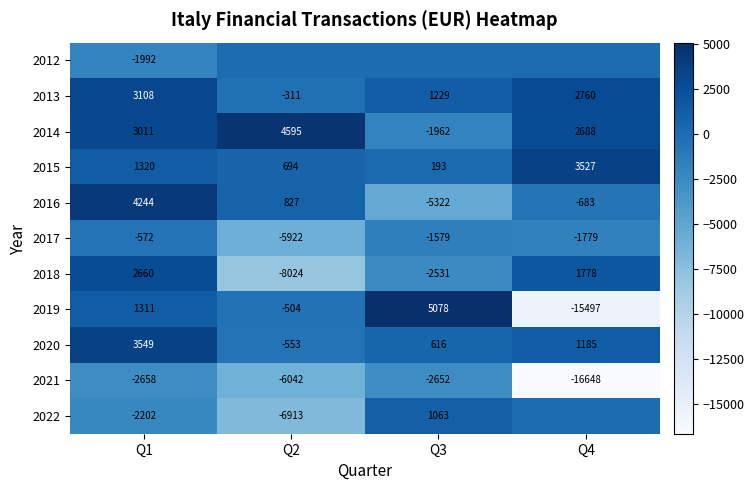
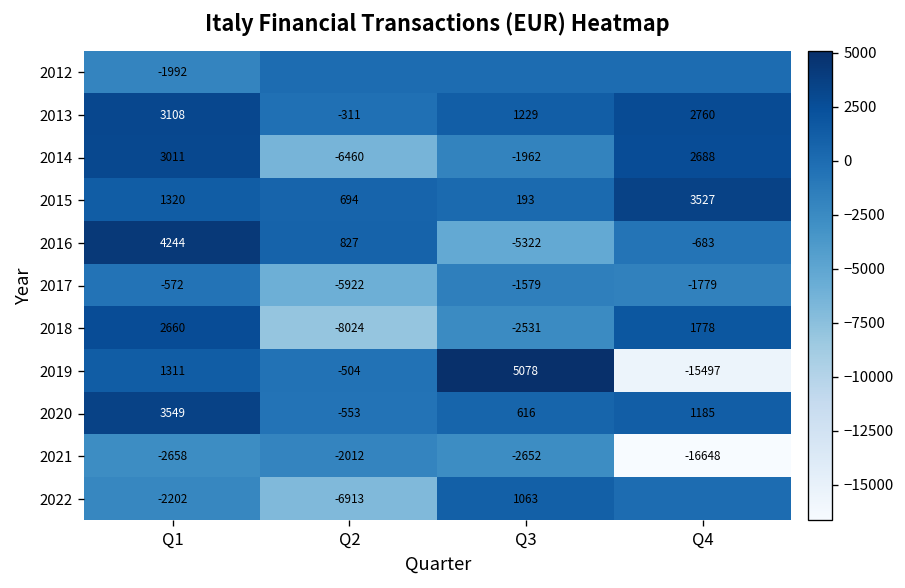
  {
    "2012": {
      "Q1": -1992
    },
    "2013": {
      "Q1": 3108,
      "Q2": -311,
      "Q3": 1229,
      "Q4": 2760
    },
    "2014": {
      "Q1": 3011,
-     "Q2": 4595,
+     "Q2": -6460,
      "Q3": -1962,
      "Q4": 2688
    },
    "2015": {
      "Q1": 1320,
      "Q2": 694,
      "Q3": 193,
      "Q4": 3527
    },
    "2016": {
      "Q1": 4244,
      "Q2": 827,
      "Q3": -5322,
      "Q4": -683
    },
    "2017": {
      "Q1": -572,
      "Q2": -5922,
      "Q3": -1579,
      "Q4": -1779
    },
    "2018": {
      "Q1": 2660,
      "Q2": -8024,
      "Q3": -2531,
      "Q4": 1778
    },
    "2019": {
      "Q1": 1311,
      "Q2": -504,
      "Q3": 5078,
      "Q4": -15497
    },
    "2020": {
      "Q1": 3549,
      "Q2": -553,
      "Q3": 616,
      "Q4": 1185
    },
    "2021": {
      "Q1": -2658,
-     "Q2": -6042,
+     "Q2": -2012,
      "Q3": -2652,
      "Q4": -16648
    },
    "2022": {
      "Q1": -2202,
      "Q2": -6913,
      "Q3": 1063
    }
  }
